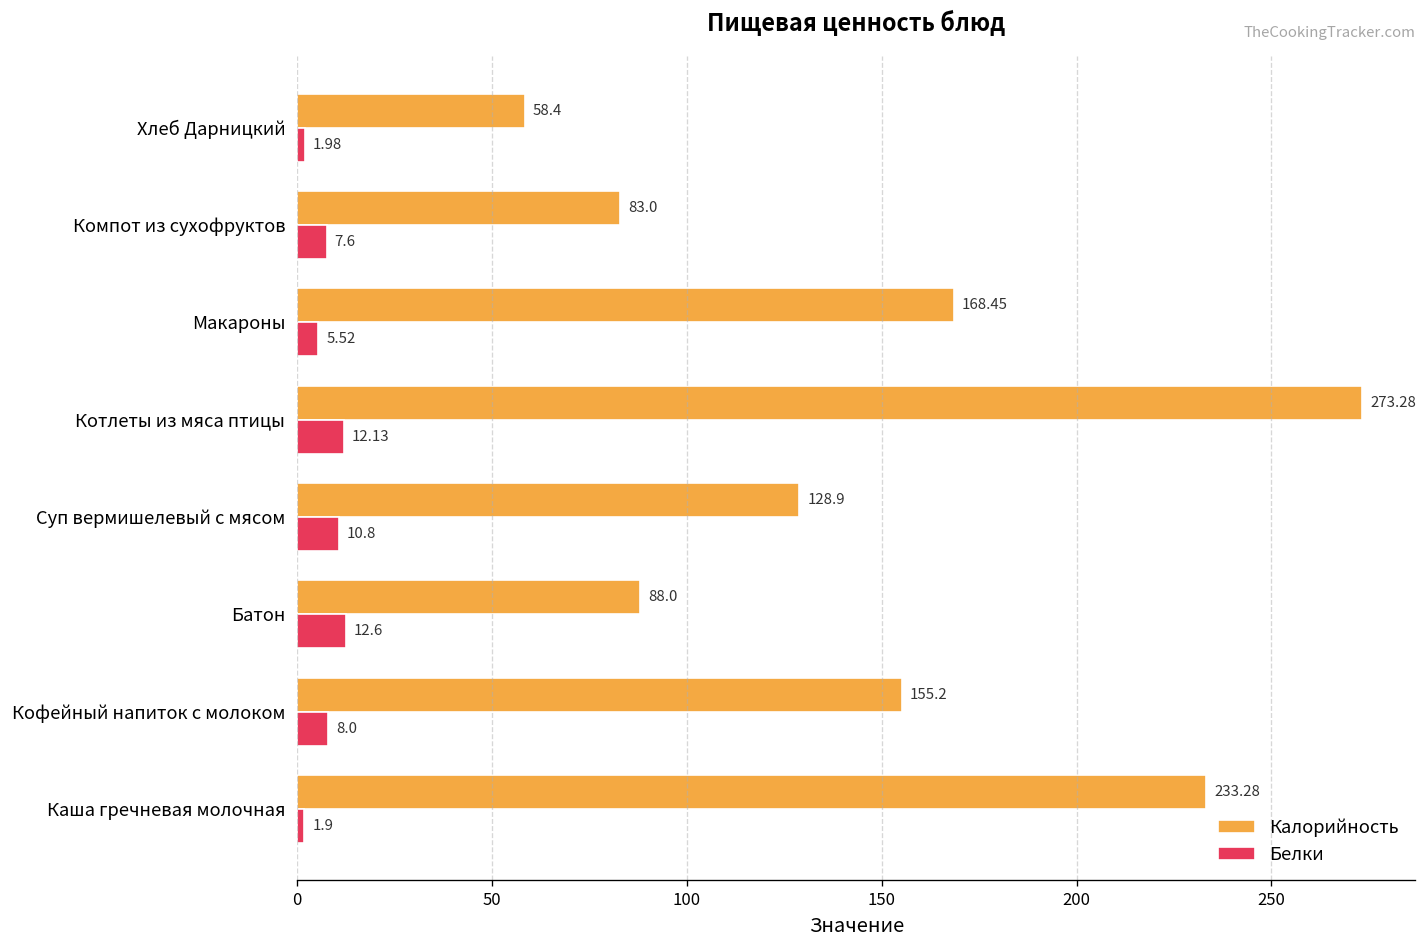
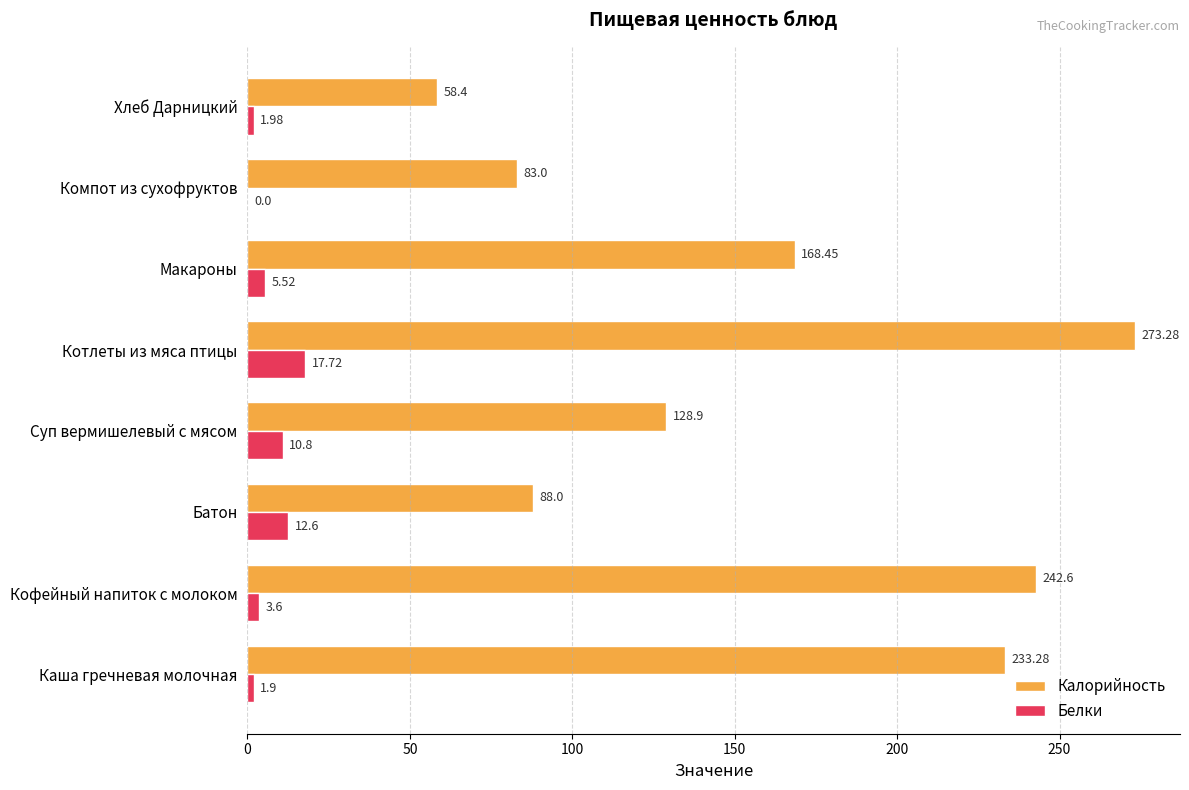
  {
    "Калорийность": {
      "Хлеб Дарницкий": 58.4,
      "Компот из сухофруктов": 83.0,
      "Макароны": 168.45,
      "Котлеты из мяса птицы": 273.28,
      "Суп вермишелевый с мясом": 128.9,
      "Батон": 88.0,
-     "Кофейный напиток с молоком": 155.2,
+     "Кофейный напиток с молоком": 242.6,
      "Каша гречневая молочная": 233.28
    },
    "Белки": {
      "Хлеб Дарницкий": 1.98,
-     "Компот из сухофруктов": 7.6,
+     "Компот из сухофруктов": 0.0,
      "Макароны": 5.52,
-     "Котлеты из мяса птицы": 12.13,
+     "Котлеты из мяса птицы": 17.72,
      "Суп вермишелевый с мясом": 10.8,
      "Батон": 12.6,
-     "Кофейный напиток с молоком": 8.0,
+     "Кофейный напиток с молоком": 3.6,
      "Каша гречневая молочная": 1.9
    }
  }
